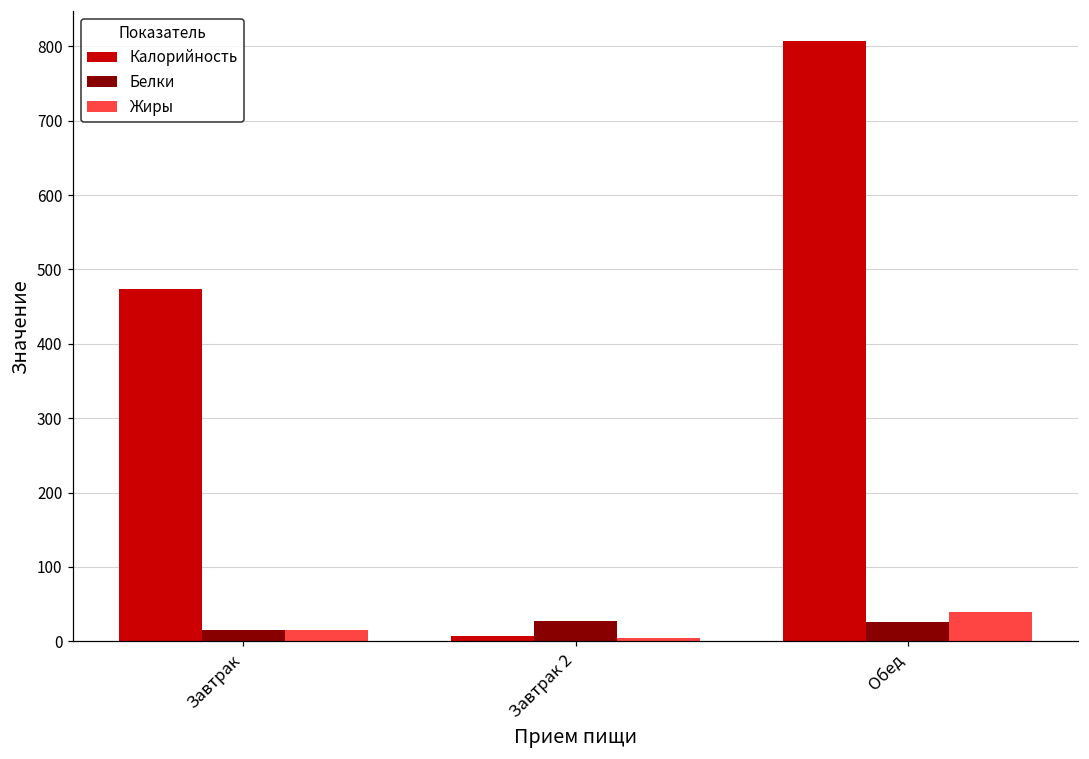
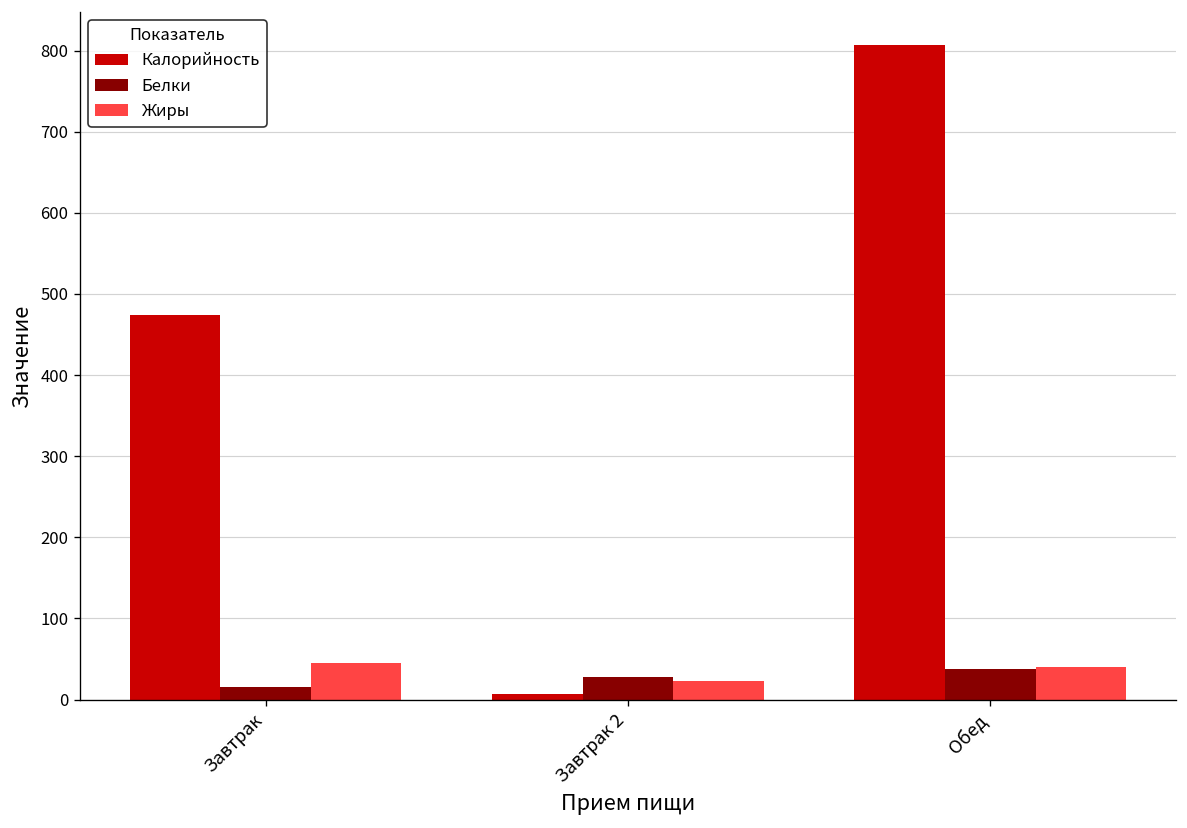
  {
    "Калорийность": {
      "Завтрак": 470,
      "Завтрак 2": 10,
      "Обед": 810
    },
    "Белки": {
      "Завтрак": 20,
      "Завтрак 2": 30,
-     "Обед": 30
+     "Обед": 40
    },
    "Жиры": {
-     "Завтрак": 20,
-     "Завтрак 2": 10,
+     "Завтрак": 50,
+     "Завтрак 2": 20,
      "Обед": 40
    }
  }
